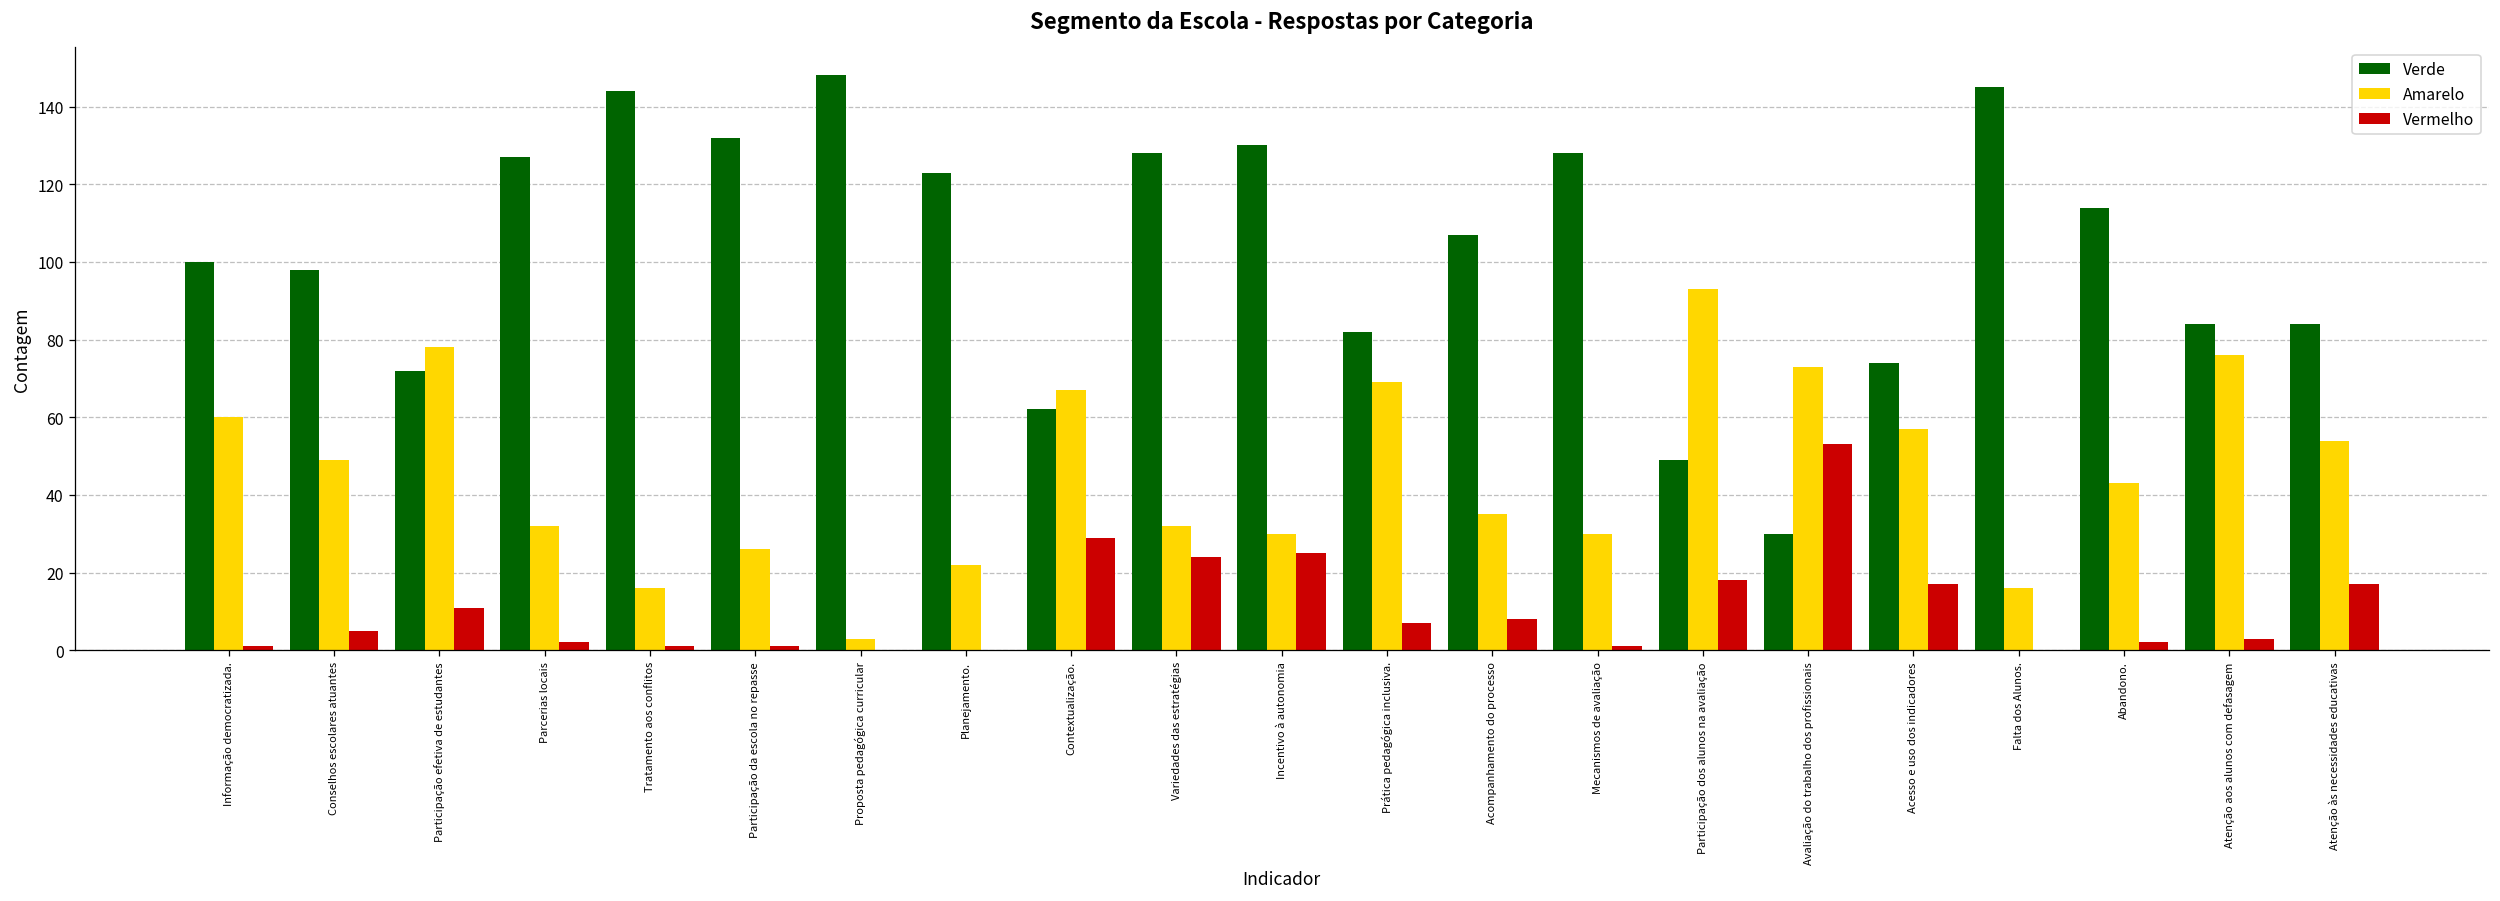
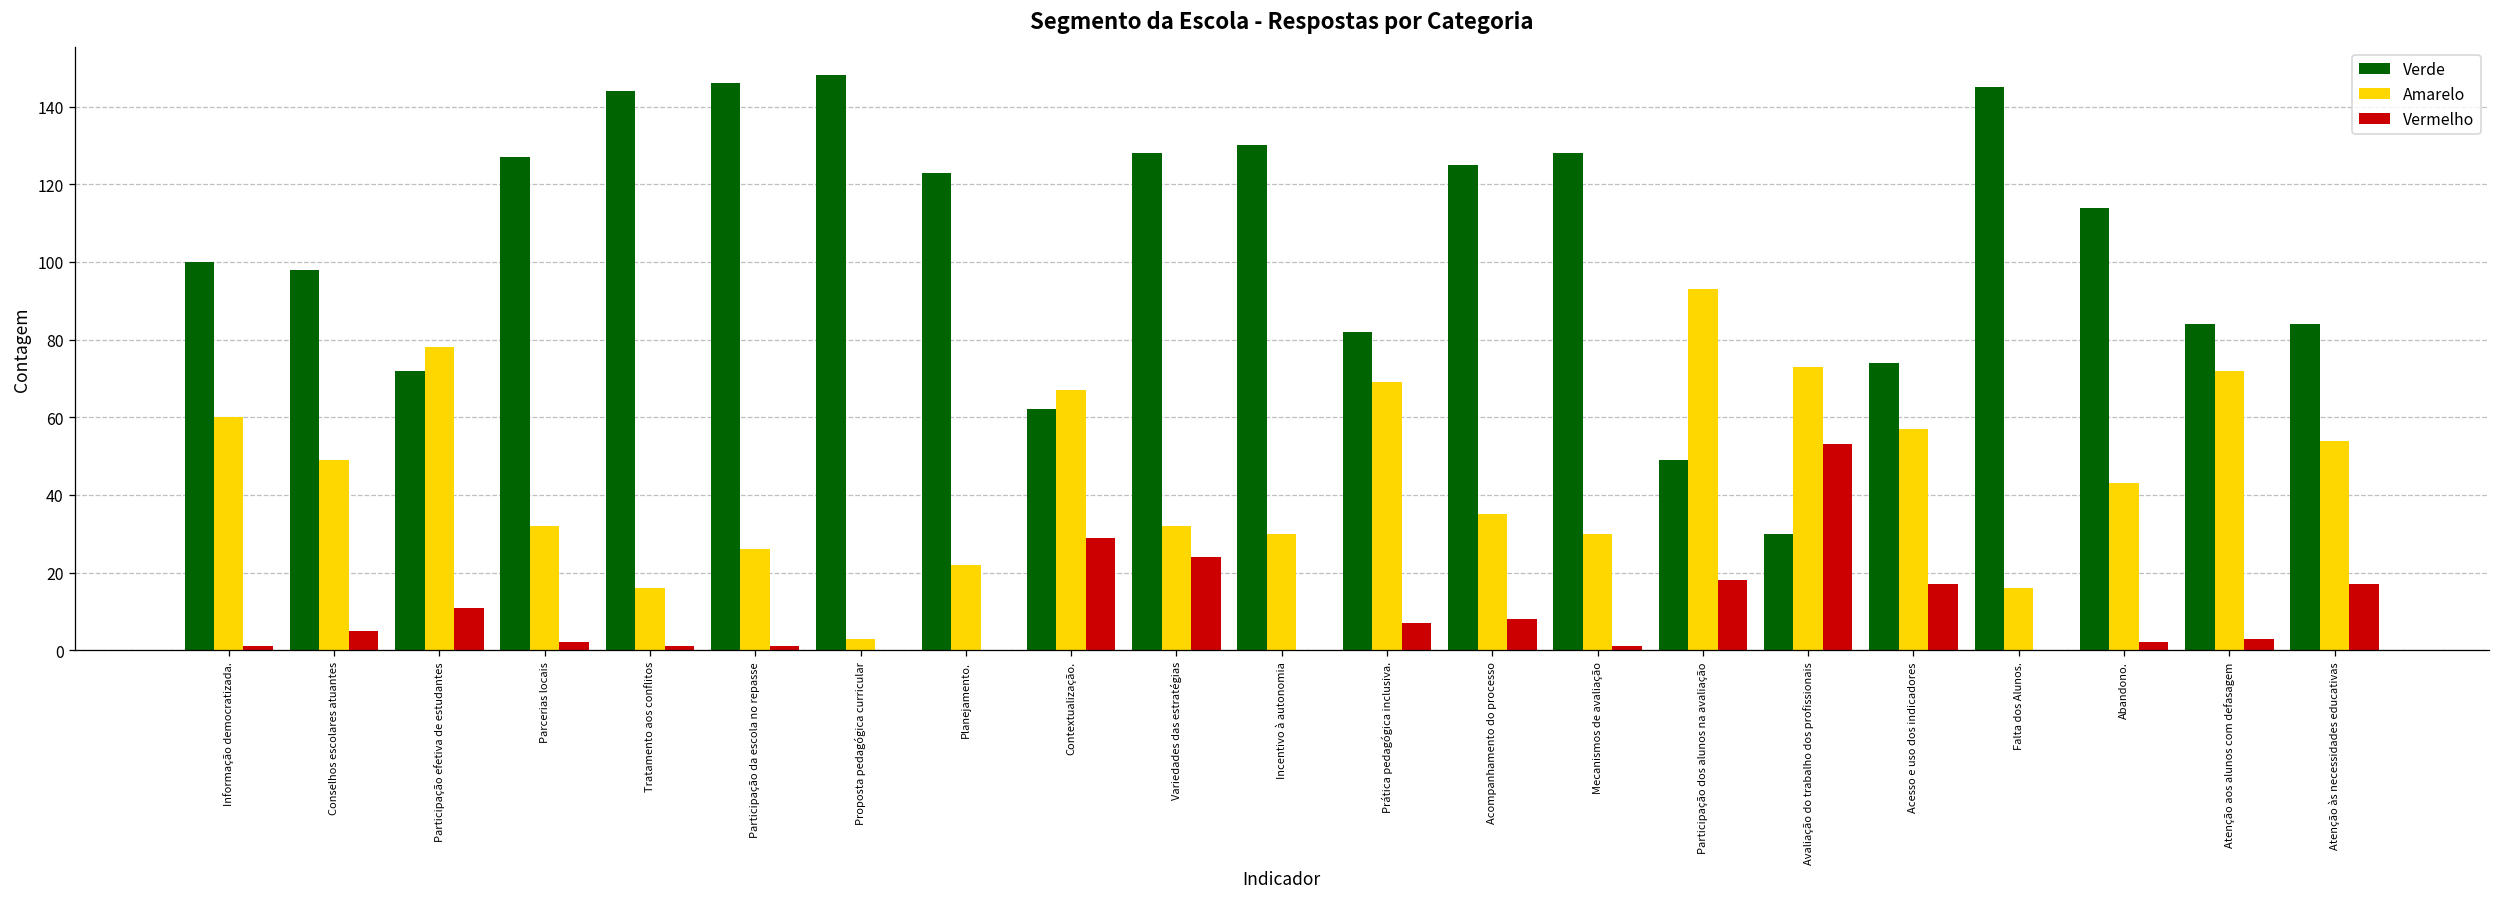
  {
    "Verde": {
      "Informação democratizada.": 100,
      "Conselhos escolares atuantes": 98,
      "Participação efetiva de estudantes": 72,
      "Parcerias locais": 127,
      "Tratamento aos conflitos": 144,
-     "Participação da escola no repasse": 132,
+     "Participação da escola no repasse": 146,
      "Proposta pedagógica curricular": 148,
      "Planejamento.": 123,
      "Contextualização.": 62,
      "Variedades das estratégias": 128,
      "Incentivo à autonomia": 130,
      "Prática pedagógica inclusiva.": 82,
-     "Acompanhamento do processo": 107,
+     "Acompanhamento do processo": 125,
      "Mecanismos de avaliação": 128,
      "Participação dos alunos na avaliação": 49,
      "Avaliação do trabalho dos profissionais": 30,
      "Acesso e uso dos indicadores": 74,
      "Falta dos Alunos.": 145,
      "Abandono.": 114,
      "Atenção aos alunos com defasagem": 84,
      "Atenção às necessidades educativas": 84
    },
    "Amarelo": {
      "Informação democratizada.": 60,
      "Conselhos escolares atuantes": 49,
      "Participação efetiva de estudantes": 78,
      "Parcerias locais": 32,
      "Tratamento aos conflitos": 16,
      "Participação da escola no repasse": 26,
      "Proposta pedagógica curricular": 3,
      "Planejamento.": 22,
      "Contextualização.": 67,
      "Variedades das estratégias": 32,
      "Incentivo à autonomia": 30,
      "Prática pedagógica inclusiva.": 69,
      "Acompanhamento do processo": 35,
      "Mecanismos de avaliação": 30,
      "Participação dos alunos na avaliação": 93,
      "Avaliação do trabalho dos profissionais": 73,
      "Acesso e uso dos indicadores": 57,
      "Falta dos Alunos.": 16,
      "Abandono.": 43,
-     "Atenção aos alunos com defasagem": 76,
+     "Atenção aos alunos com defasagem": 72,
      "Atenção às necessidades educativas": 54
    },
    "Vermelho": {
      "Informação democratizada.": 1,
      "Conselhos escolares atuantes": 5,
      "Participação efetiva de estudantes": 11,
      "Parcerias locais": 2,
      "Tratamento aos conflitos": 1,
      "Participação da escola no repasse": 1,
      "Proposta pedagógica curricular": 0,
      "Planejamento.": 0,
      "Contextualização.": 29,
      "Variedades das estratégias": 24,
-     "Incentivo à autonomia": 25,
+     "Incentivo à autonomia": 0,
      "Prática pedagógica inclusiva.": 7,
      "Acompanhamento do processo": 8,
      "Mecanismos de avaliação": 1,
      "Participação dos alunos na avaliação": 18,
      "Avaliação do trabalho dos profissionais": 53,
      "Acesso e uso dos indicadores": 17,
      "Falta dos Alunos.": 0,
      "Abandono.": 2,
      "Atenção aos alunos com defasagem": 3,
      "Atenção às necessidades educativas": 17
    }
  }
